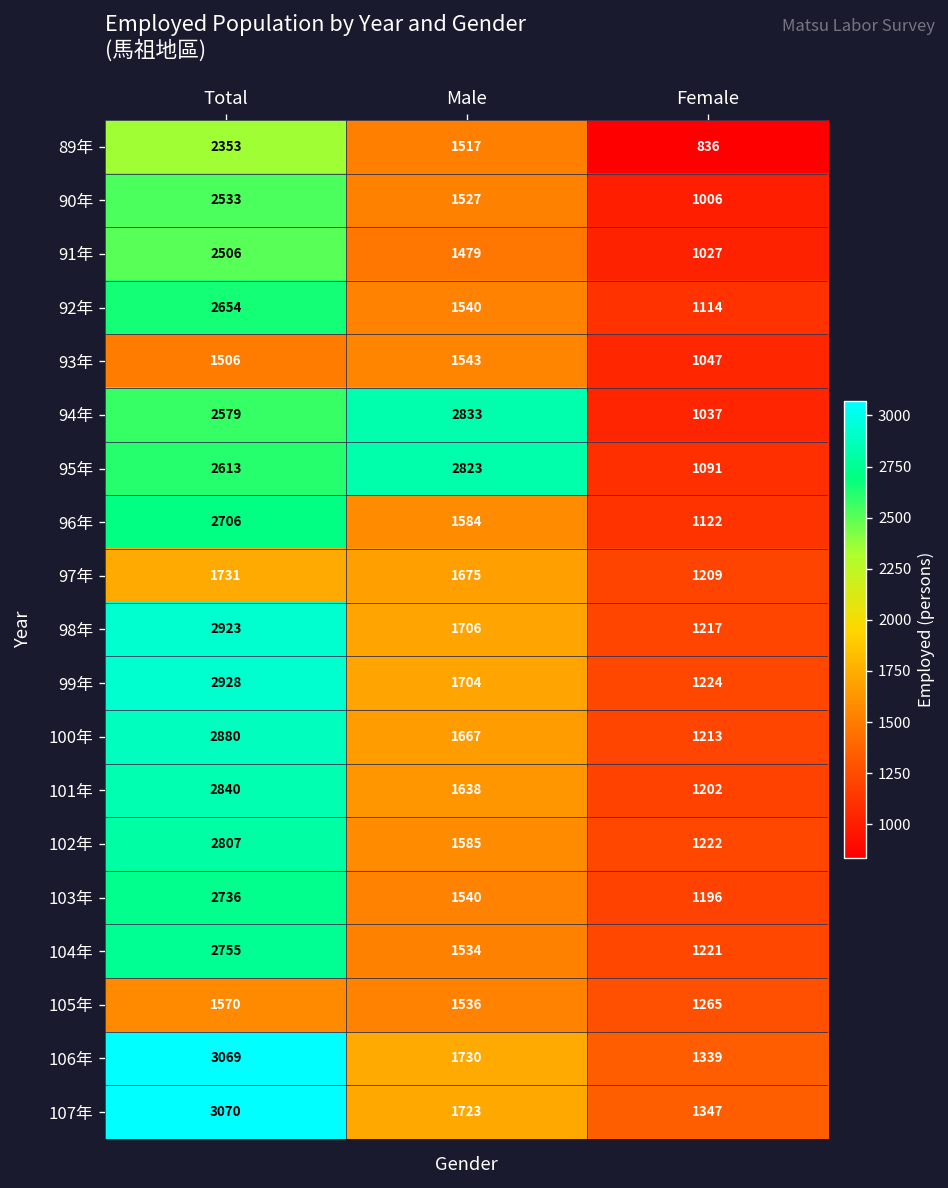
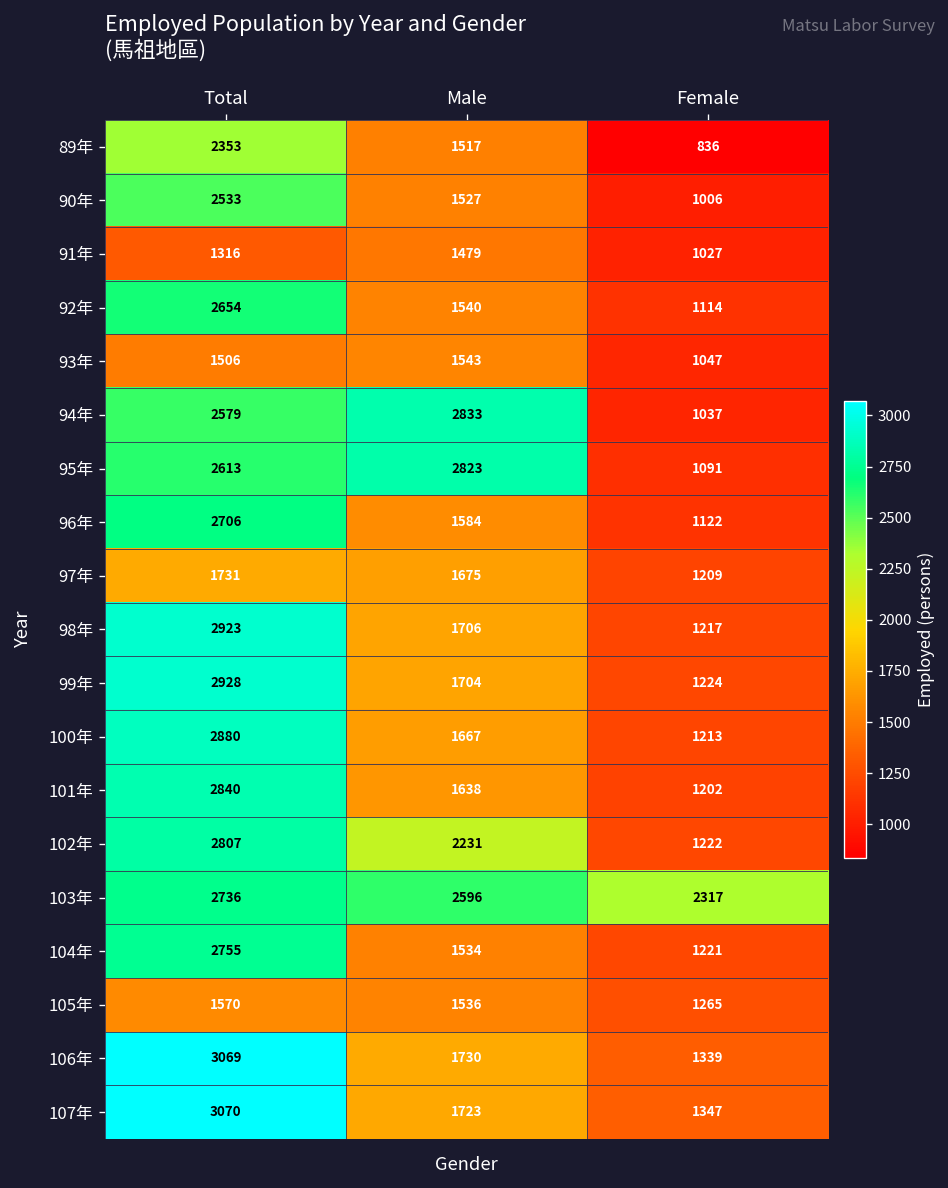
  {
    "89年": {
      "Total": 2353,
      "Male": 1517,
      "Female": 836
    },
    "90年": {
      "Total": 2533,
      "Male": 1527,
      "Female": 1006
    },
    "91年": {
-     "Total": 2506,
+     "Total": 1316,
      "Male": 1479,
      "Female": 1027
    },
    "92年": {
      "Total": 2654,
      "Male": 1540,
      "Female": 1114
    },
    "93年": {
      "Total": 1506,
      "Male": 1543,
      "Female": 1047
    },
    "94年": {
      "Total": 2579,
      "Male": 2833,
      "Female": 1037
    },
    "95年": {
      "Total": 2613,
      "Male": 2823,
      "Female": 1091
    },
    "96年": {
      "Total": 2706,
      "Male": 1584,
      "Female": 1122
    },
    "97年": {
      "Total": 1731,
      "Male": 1675,
      "Female": 1209
    },
    "98年": {
      "Total": 2923,
      "Male": 1706,
      "Female": 1217
    },
    "99年": {
      "Total": 2928,
      "Male": 1704,
      "Female": 1224
    },
    "100年": {
      "Total": 2880,
      "Male": 1667,
      "Female": 1213
    },
    "101年": {
      "Total": 2840,
      "Male": 1638,
      "Female": 1202
    },
    "102年": {
      "Total": 2807,
-     "Male": 1585,
+     "Male": 2231,
      "Female": 1222
    },
    "103年": {
      "Total": 2736,
-     "Male": 1540,
-     "Female": 1196
+     "Male": 2596,
+     "Female": 2317
    },
    "104年": {
      "Total": 2755,
      "Male": 1534,
      "Female": 1221
    },
    "105年": {
      "Total": 1570,
      "Male": 1536,
      "Female": 1265
    },
    "106年": {
      "Total": 3069,
      "Male": 1730,
      "Female": 1339
    },
    "107年": {
      "Total": 3070,
      "Male": 1723,
      "Female": 1347
    }
  }
